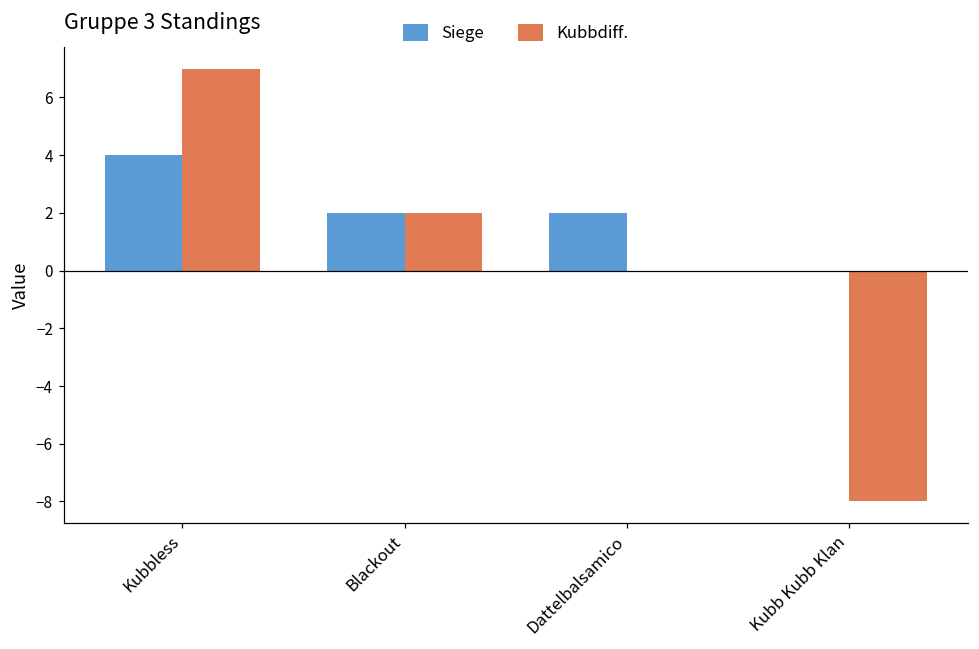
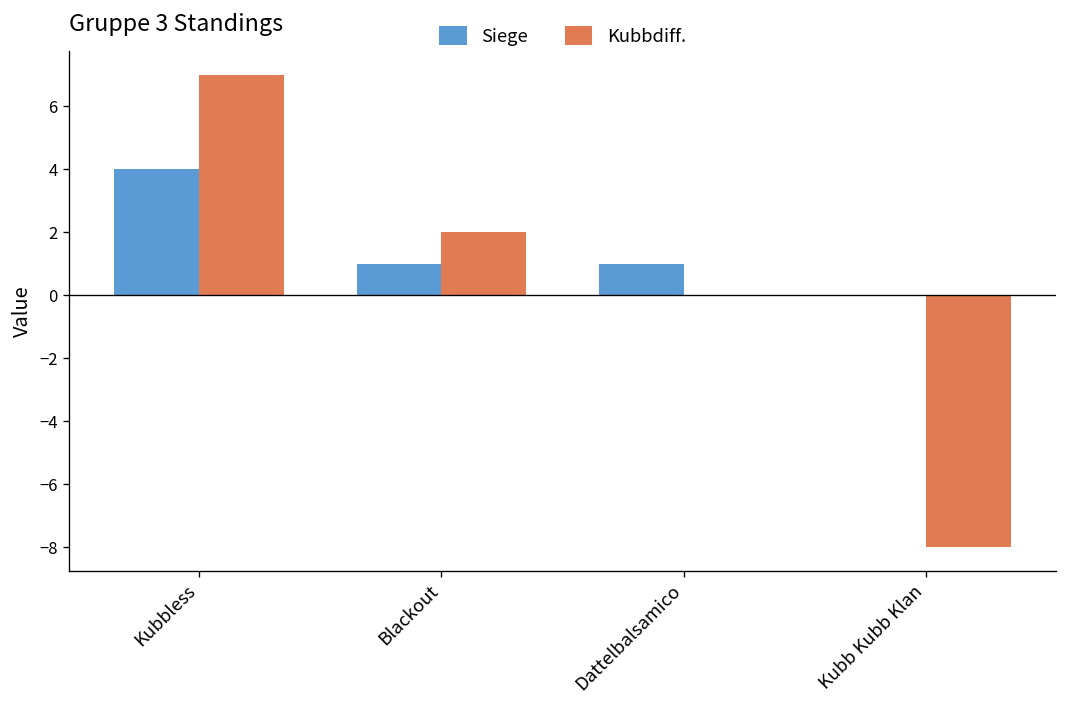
  {
    "Siege": {
      "Kubbless": 4,
-     "Blackout": 2,
-     "Dattelbalsamico": 2,
+     "Blackout": 1,
+     "Dattelbalsamico": 1,
      "Kubb Kubb Klan": 0
    },
    "Kubbdiff.": {
      "Kubbless": 7,
      "Blackout": 2,
      "Dattelbalsamico": 0,
      "Kubb Kubb Klan": -8
    }
  }
